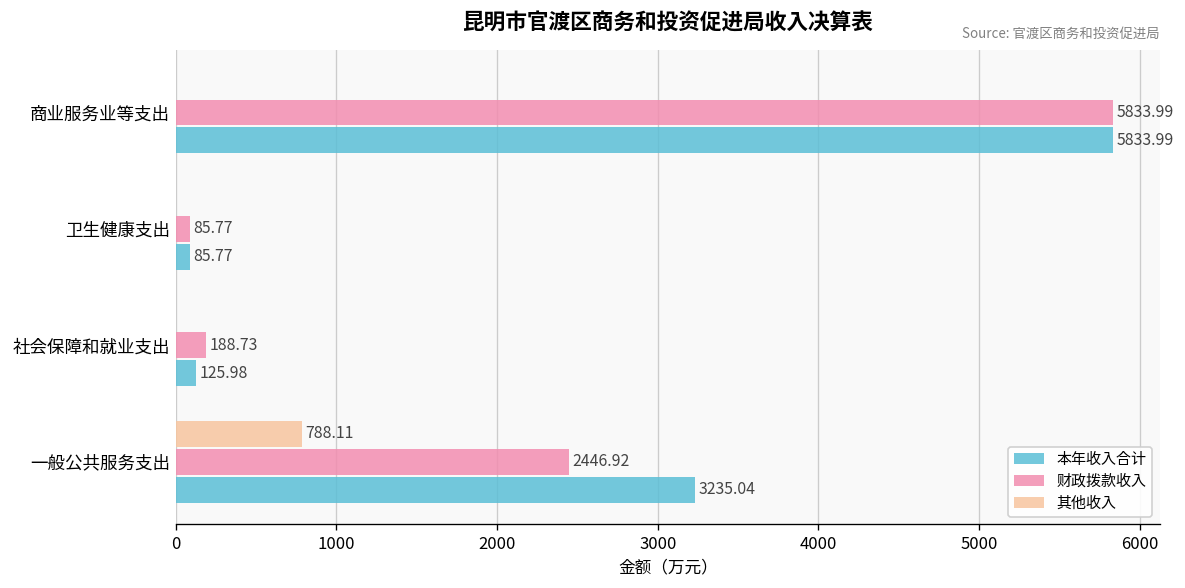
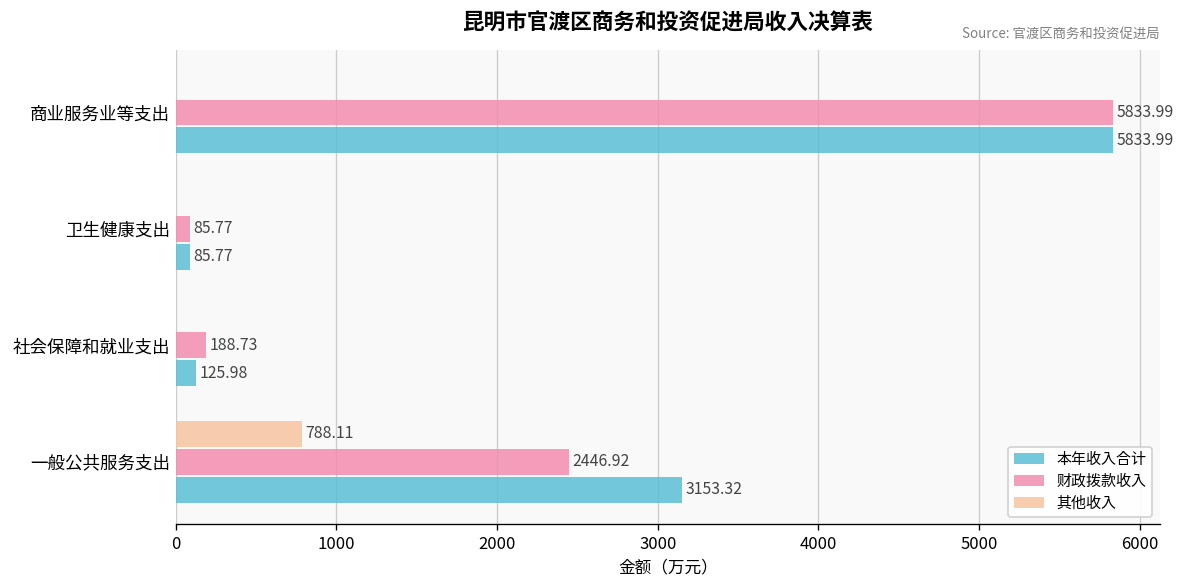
  {
    "本年收入合计": {
      "商业服务业等支出": 5833.99,
      "卫生健康支出": 85.77,
      "社会保障和就业支出": 125.98,
-     "一般公共服务支出": 3235.04
+     "一般公共服务支出": 3153.32
    }
  }
